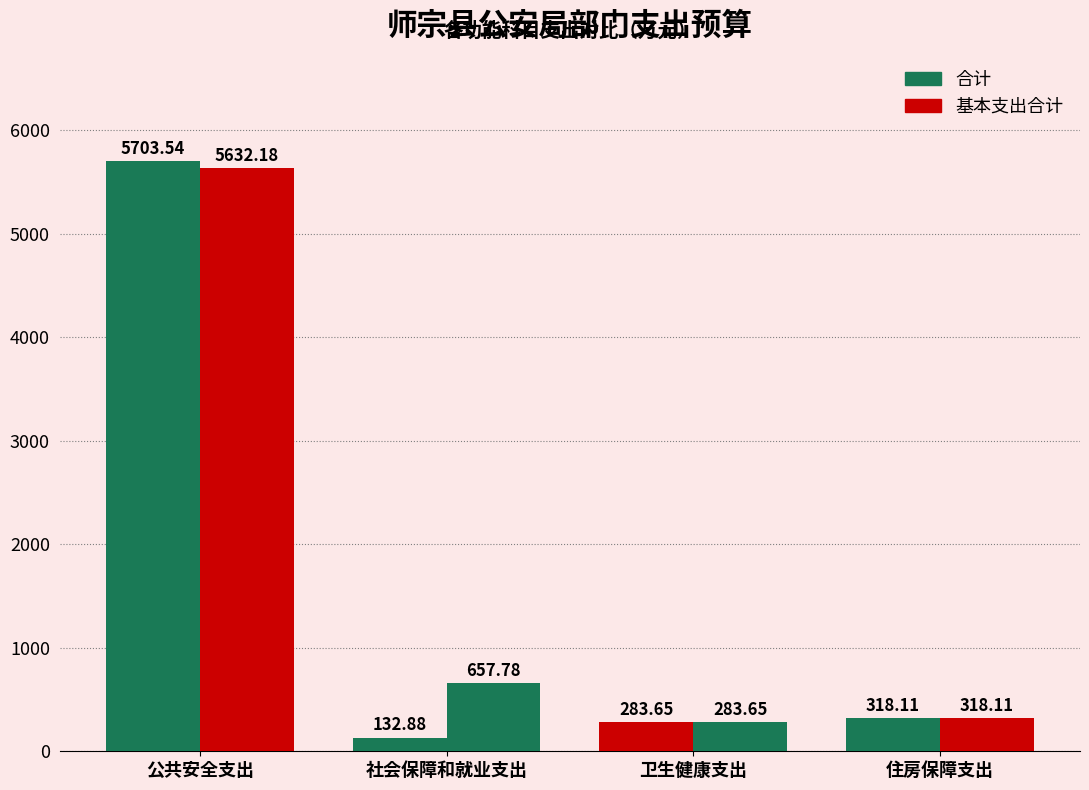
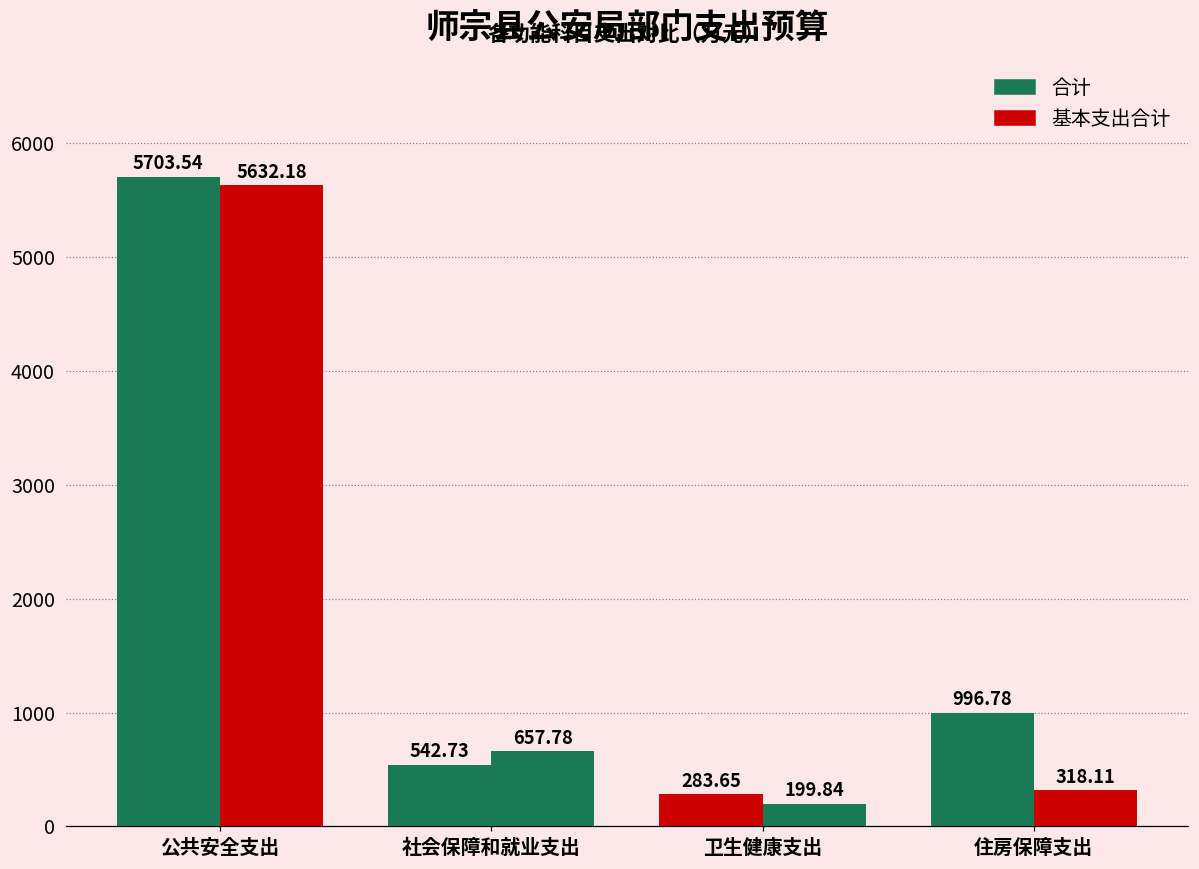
  {
    "合计": {
      "公共安全支出": 5703.54,
-     "社会保障和就业支出": 132.88,
+     "社会保障和就业支出": 542.73,
      "卫生健康支出": 283.65,
-     "住房保障支出": 318.11
+     "住房保障支出": 996.78
    },
    "基本支出合计": {
      "公共安全支出": 5632.18,
      "社会保障和就业支出": 657.78,
-     "卫生健康支出": 283.65,
+     "卫生健康支出": 199.84,
      "住房保障支出": 318.11
    }
  }
